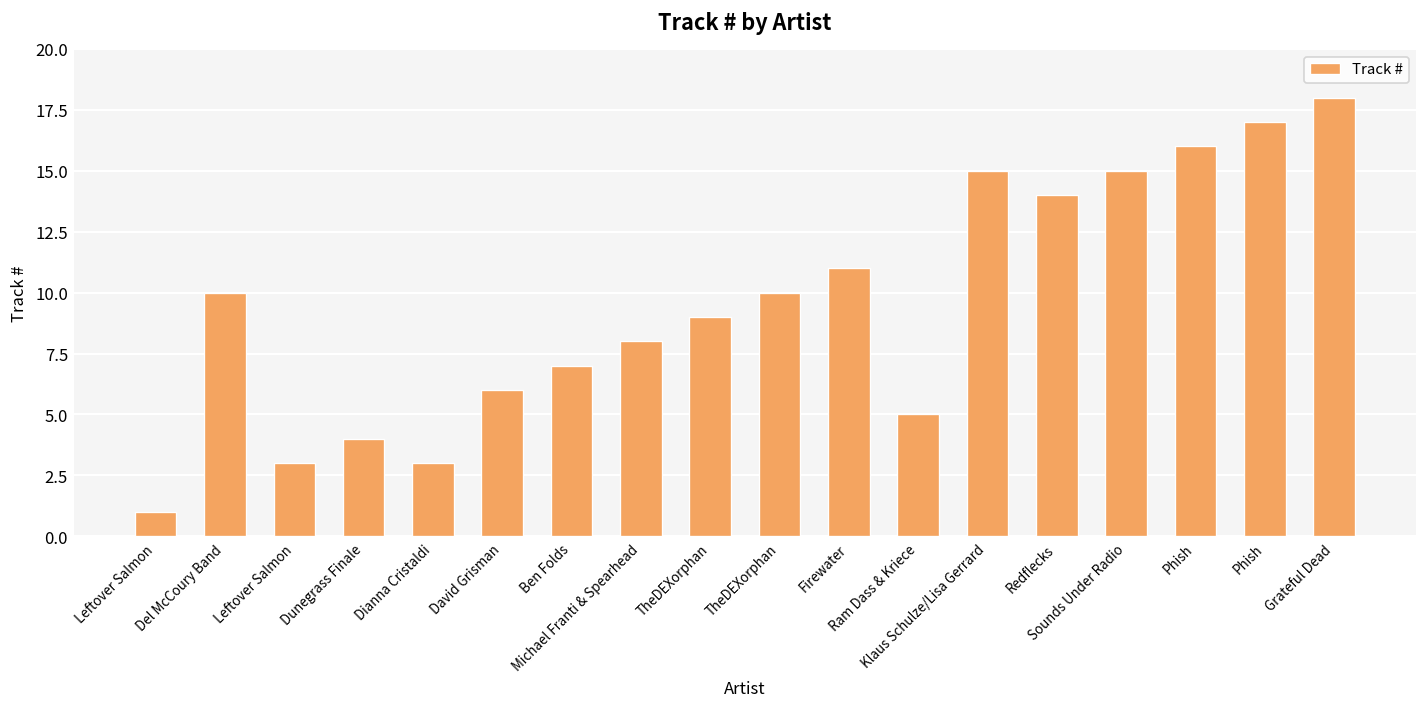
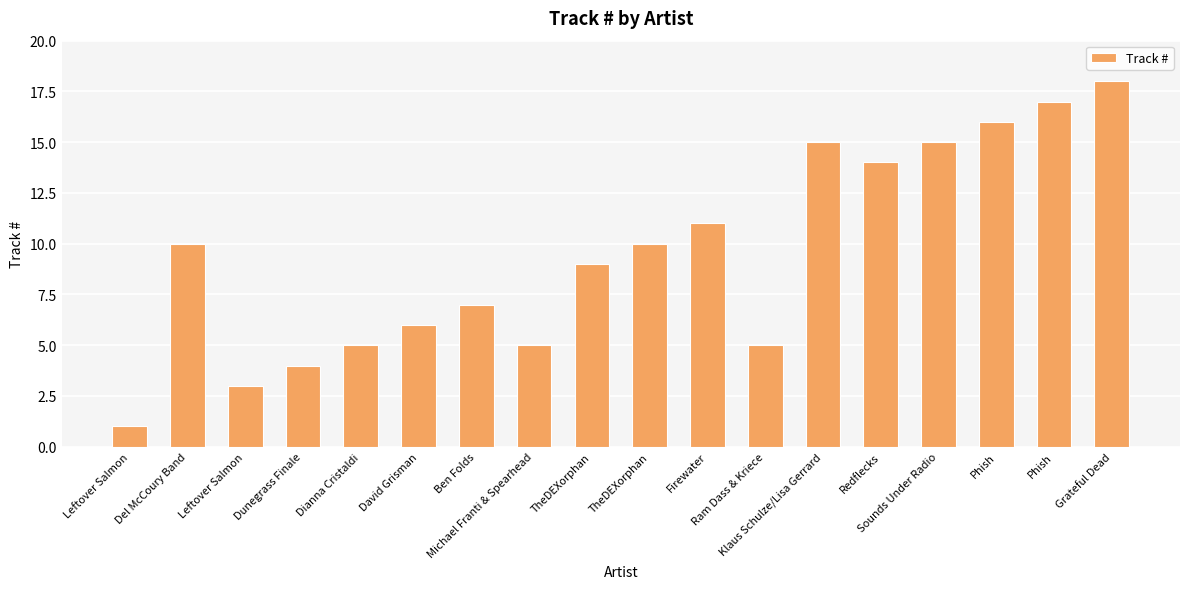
  {
    "Del McCoury Band": 10,
    "Dunegrass Finale": 4,
-   "Dianna Cristaldi": 3,
+   "Dianna Cristaldi": 5,
    "David Grisman": 6,
    "Ben Folds": 7,
-   "Michael Franti & Spearhead": 8,
+   "Michael Franti & Spearhead": 5,
    "Firewater": 11,
    "Ram Dass & Kriece": 5,
    "Klaus Schulze/Lisa Gerrard": 15,
    "Redflecks": 14,
    "Sounds Under Radio": 15,
    "Grateful Dead": 18
  }
